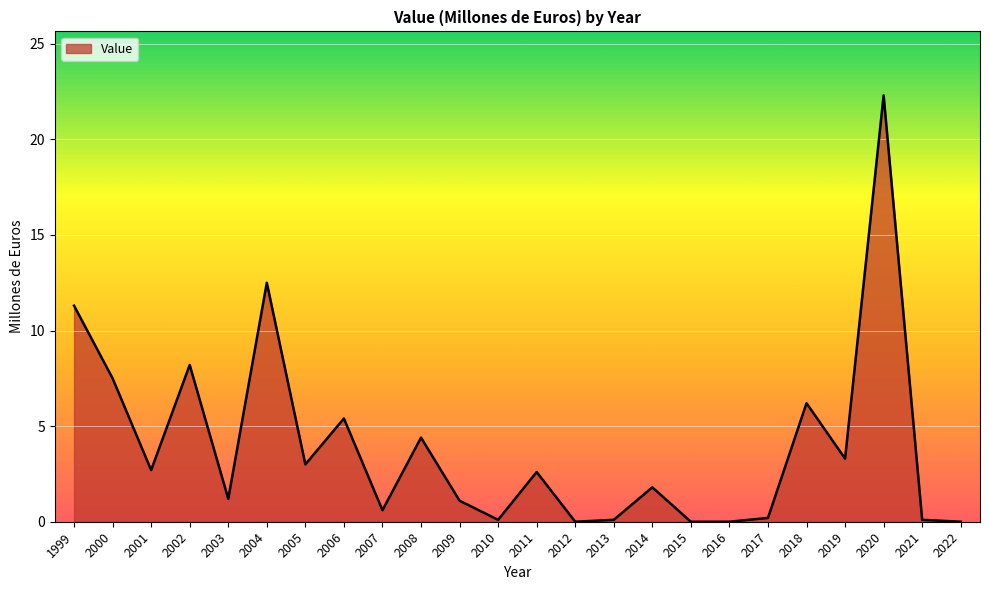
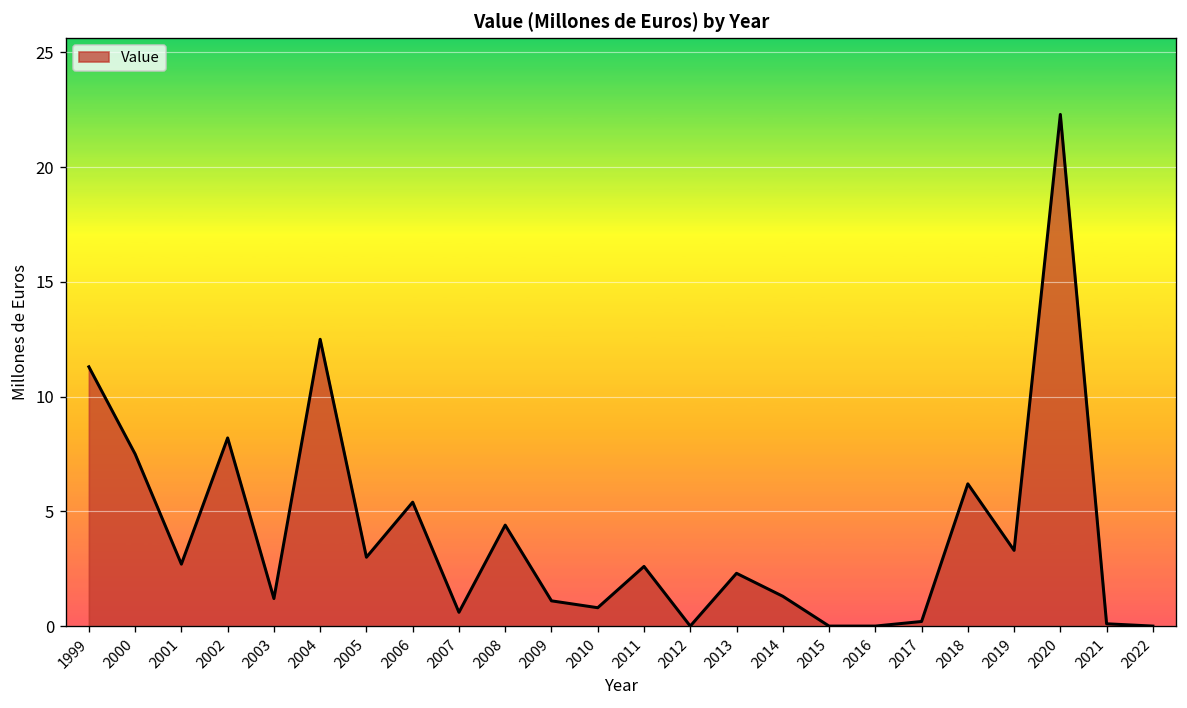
  {
    "1999": 11.3,
    "2000": 7.5,
    "2001": 2.7,
    "2002": 8.2,
    "2003": 1.2,
    "2004": 12.5,
    "2005": 3.0,
    "2006": 5.4,
    "2007": 0.6,
    "2008": 4.4,
    "2009": 1.1,
-   "2010": 0.1,
+   "2010": 0.8,
    "2011": 2.6,
    "2012": 0.0,
-   "2013": 0.1,
-   "2014": 1.8,
+   "2013": 2.3,
+   "2014": 1.3,
    "2015": 0.0,
    "2016": 0.0,
    "2017": 0.2,
    "2018": 6.2,
    "2019": 3.3,
    "2020": 22.3,
    "2021": 0.1,
    "2022": 0.0
  }
